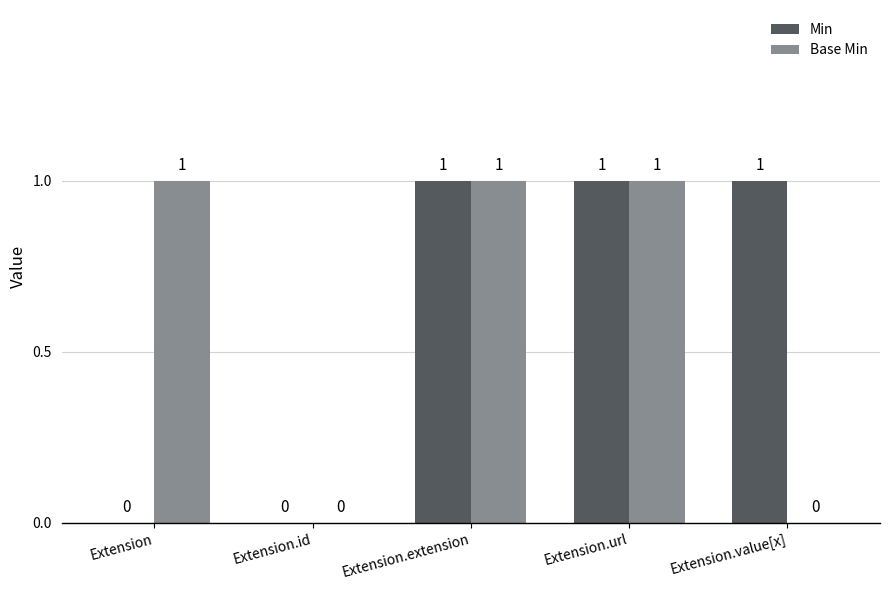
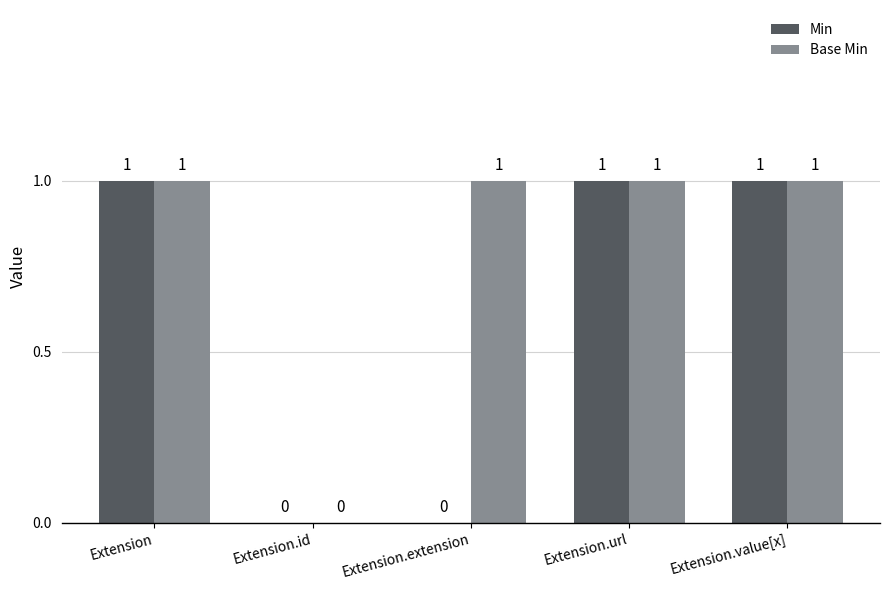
  {
    "Min": {
-     "Extension": 0,
+     "Extension": 1,
      "Extension.id": 0,
-     "Extension.extension": 1,
+     "Extension.extension": 0,
      "Extension.url": 1,
      "Extension.value[x]": 1
    },
    "Base Min": {
      "Extension": 1,
      "Extension.id": 0,
      "Extension.extension": 1,
      "Extension.url": 1,
-     "Extension.value[x]": 0
+     "Extension.value[x]": 1
    }
  }
